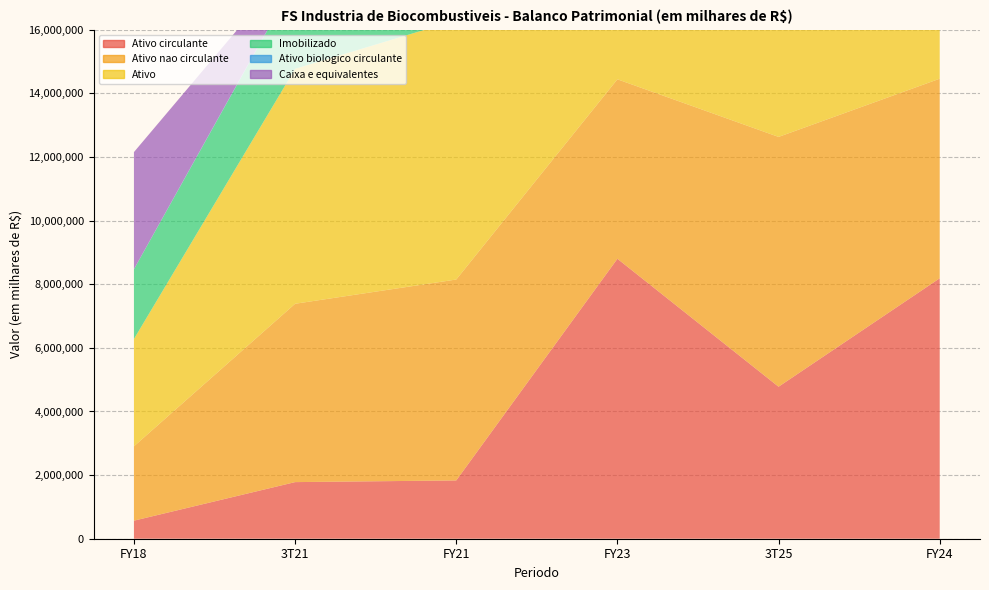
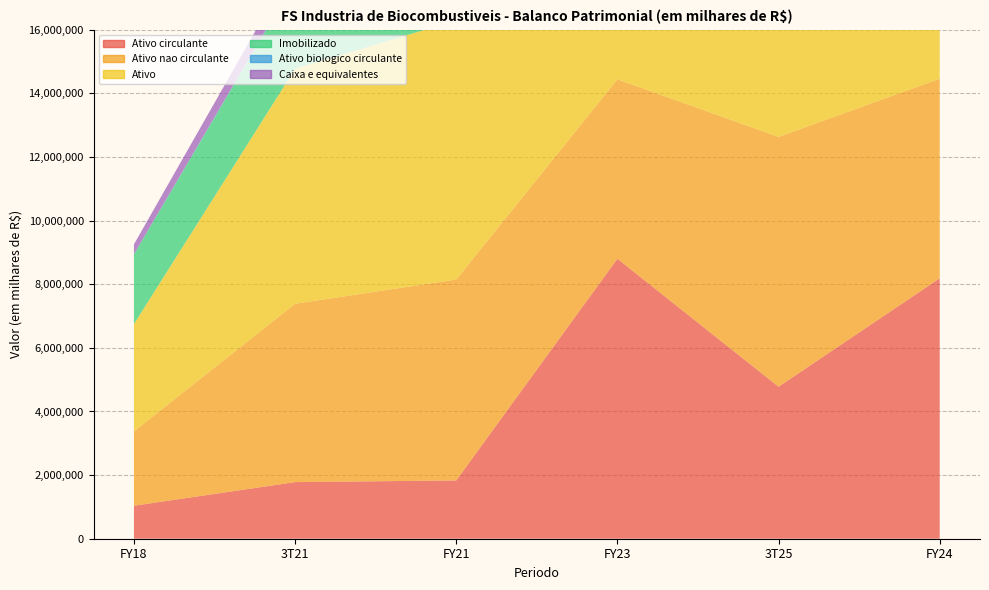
  {
    "Ativo circulante": {
-     "FY18": "600,000",
+     "FY18": "1,000,000",
      "3T21": "1,800,000",
      "FY21": "1,800,000",
      "FY23": "8,800,000",
      "3T25": "4,800,000",
      "FY24": "8,200,000"
    },
    "Caixa e equivalentes": {
-     "FY18": "3,700,000"
+     "FY18": "300,000"
    }
  }
